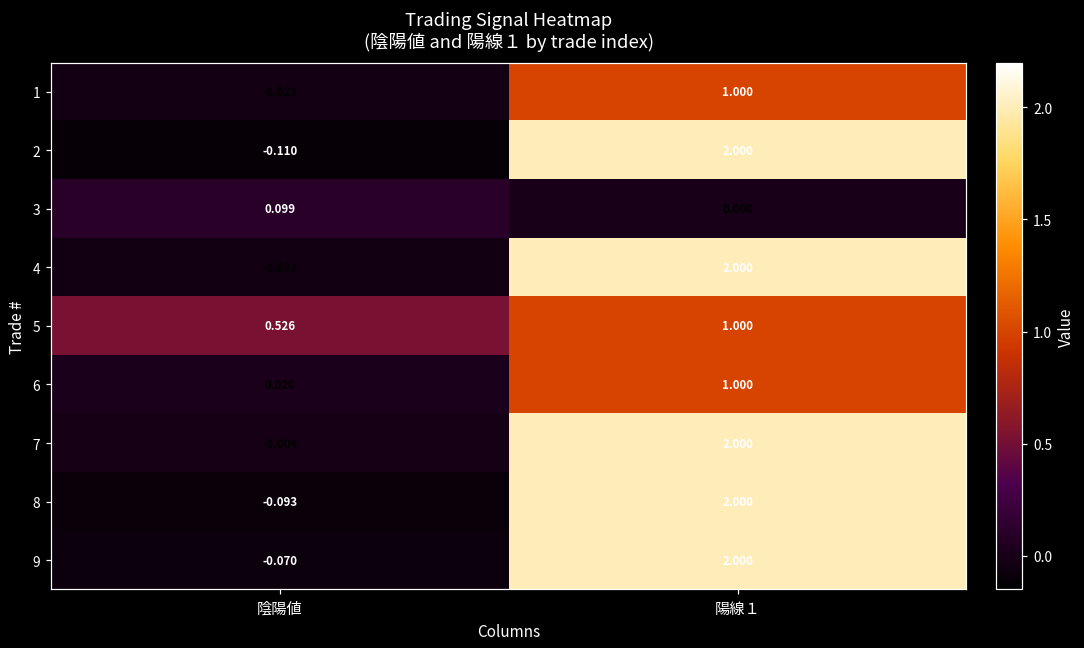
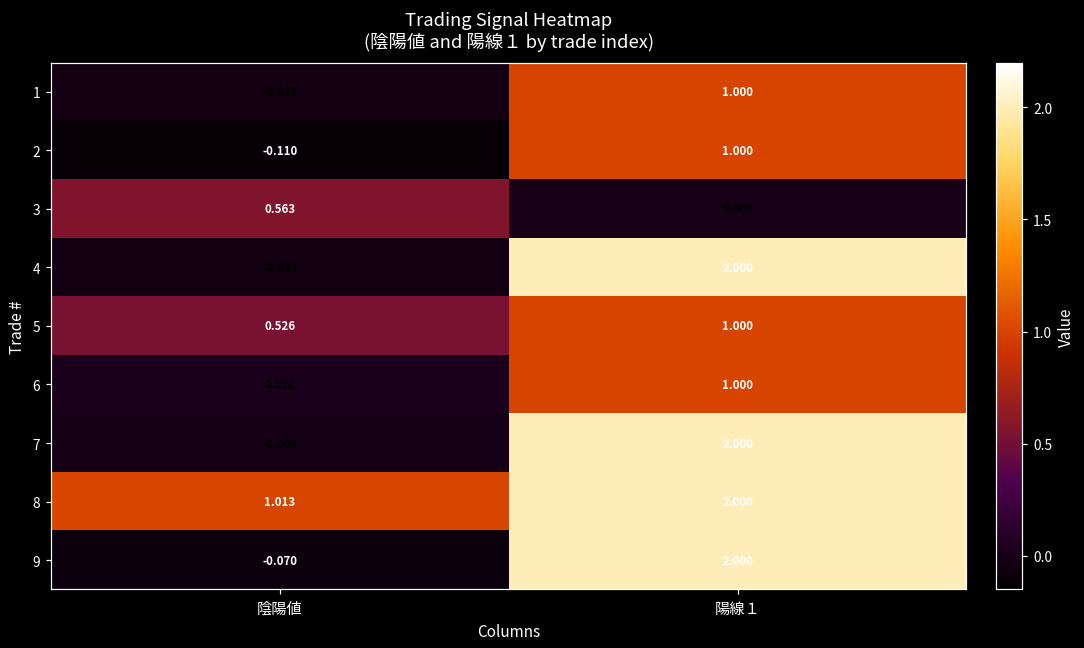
  {
    "1": {
      "陽線１": 1.000
    },
    "2": {
      "陰陽値": -0.110,
-     "陽線１": 2.000
+     "陽線１": 1.000
    },
    "3": {
-     "陰陽値": 0.099
+     "陰陽値": 0.563
    },
    "4": {
      "陽線１": 2.000
    },
    "5": {
      "陰陽値": 0.526,
      "陽線１": 1.000
    },
    "6": {
      "陽線１": 1.000
    },
    "7": {
      "陽線１": 2.000
    },
    "8": {
-     "陰陽値": -0.093,
+     "陰陽値": 1.013,
      "陽線１": 2.000
    },
    "9": {
      "陰陽値": -0.070,
      "陽線１": 2.000
    }
  }
